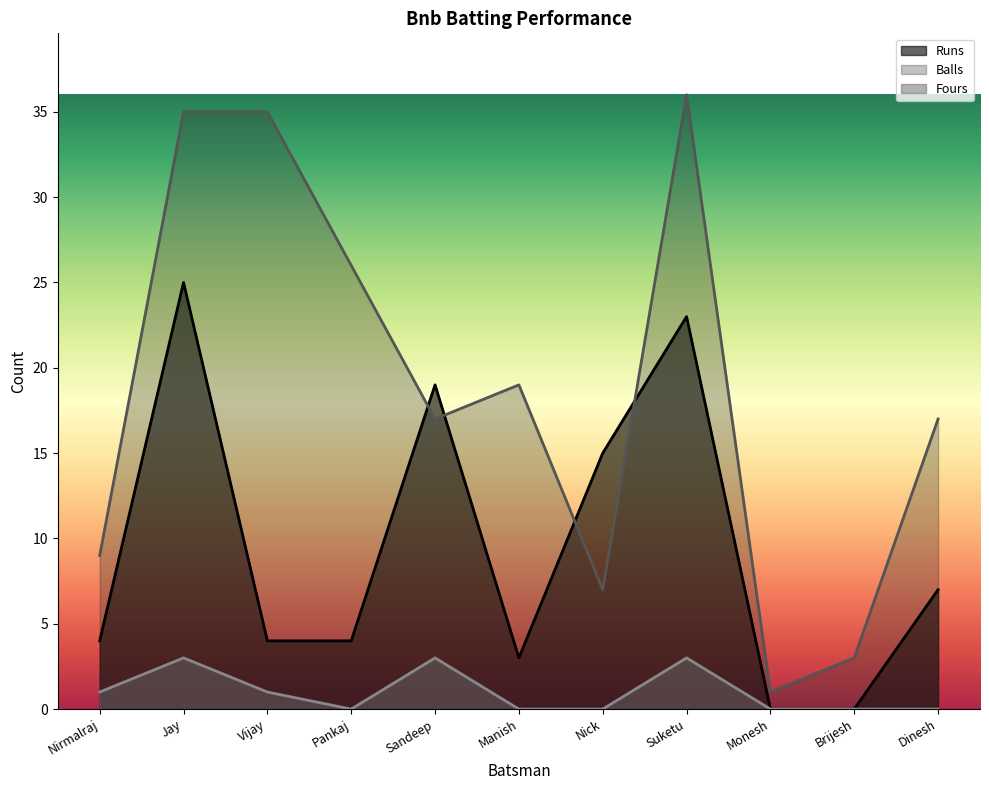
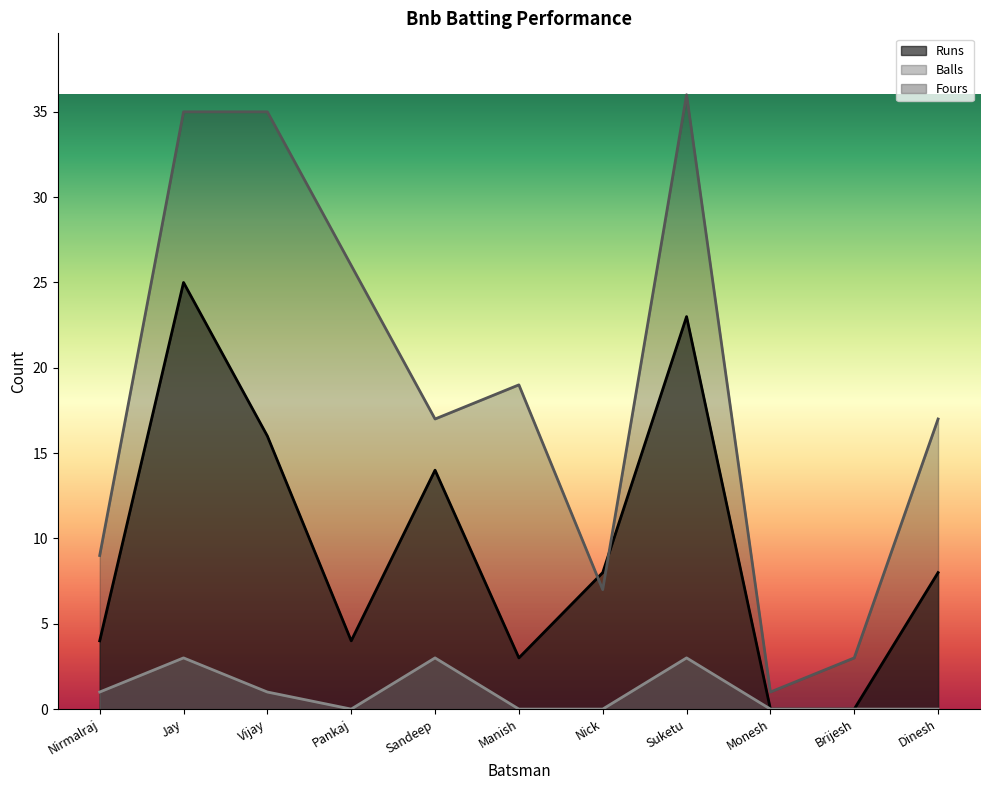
  {
    "Runs": {
      "Nirmalraj": 4,
      "Jay": 25,
-     "Vijay": 4,
+     "Vijay": 16,
      "Pankaj": 4,
-     "Sandeep": 19,
+     "Sandeep": 14,
      "Manish": 3,
-     "Nick": 15,
+     "Nick": 8,
      "Suketu": 23,
-     "Dinesh": 7
+     "Dinesh": 8
    }
  }
